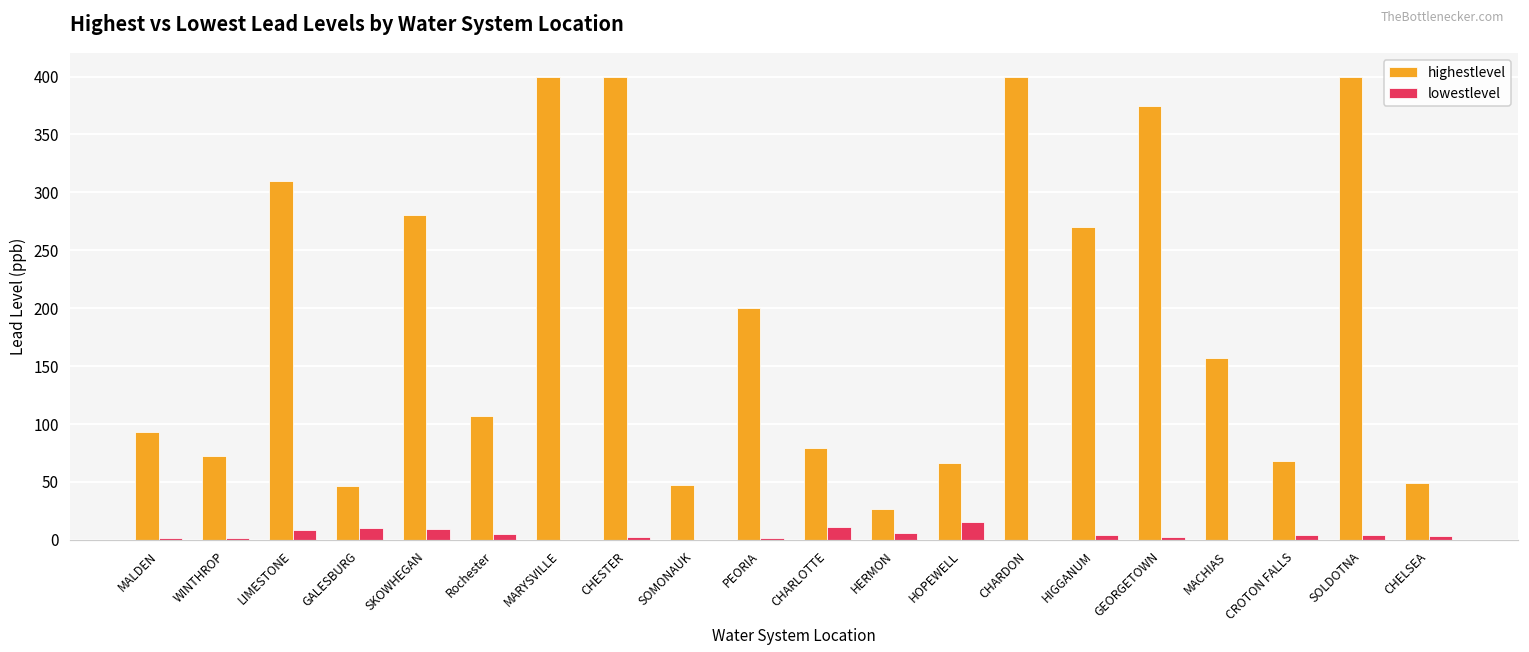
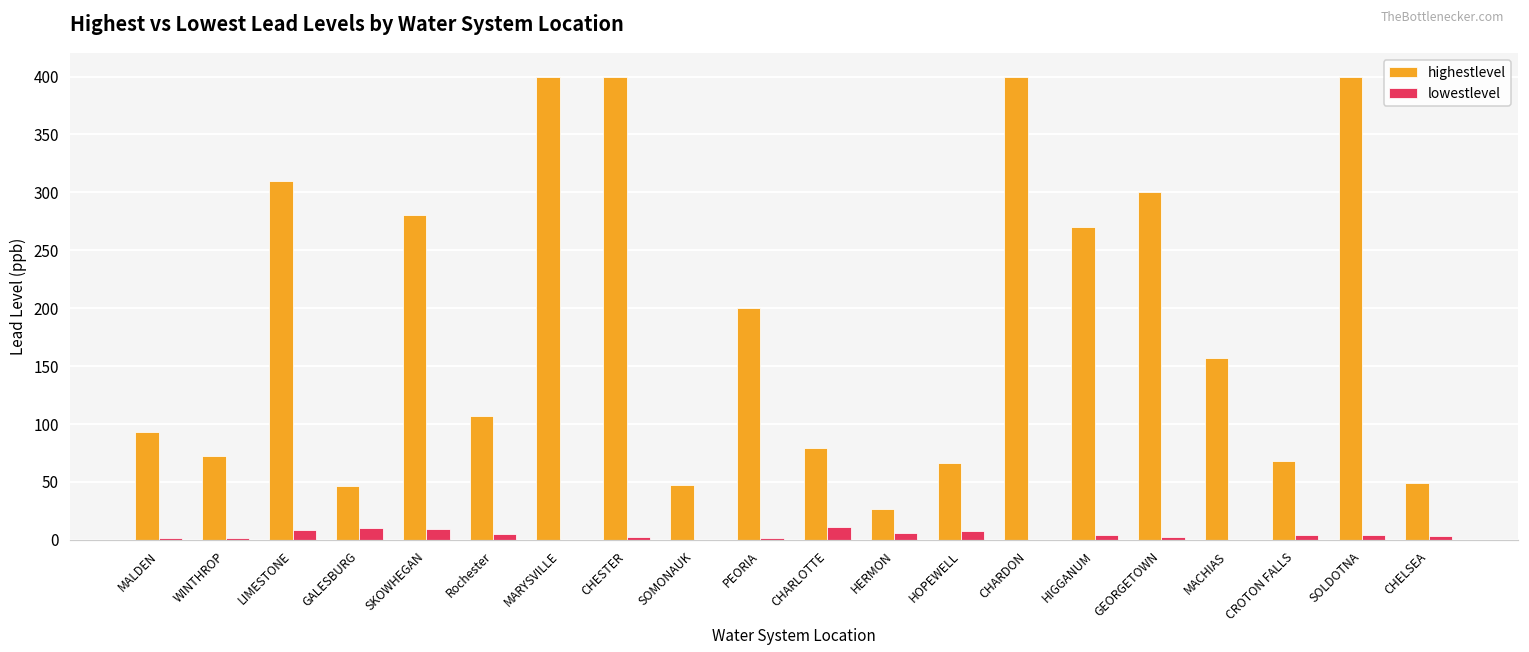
  {
    "highestlevel": {
      "MALDEN": 93,
      "WINTHROP": 72,
      "LIMESTONE": 310,
      "GALESBURG": 46,
      "SKOWHEGAN": 280,
      "Rochester": 107,
      "MARYSVILLE": 400,
      "CHESTER": 400,
      "SOMONAUK": 47,
      "PEORIA": 200,
      "CHARLOTTE": 79,
      "HERMON": 26,
      "HOPEWELL": 66,
      "CHARDON": 400,
      "HIGGANUM": 270,
-     "GEORGETOWN": 375,
+     "GEORGETOWN": 300,
      "MACHIAS": 157,
      "CROTON FALLS": 68,
      "SOLDOTNA": 400,
      "CHELSEA": 49
    },
    "lowestlevel": {
      "LIMESTONE": 8,
      "GALESBURG": 10,
      "SKOWHEGAN": 9,
      "Rochester": 5,
      "MARYSVILLE": 0,
      "SOMONAUK": 0,
      "CHARLOTTE": 11,
      "HERMON": 6,
-     "HOPEWELL": 16,
+     "HOPEWELL": 7,
      "CHARDON": 0,
      "HIGGANUM": 4,
      "MACHIAS": 0,
      "CROTON FALLS": 4,
      "SOLDOTNA": 4,
      "CHELSEA": 3
    }
  }
